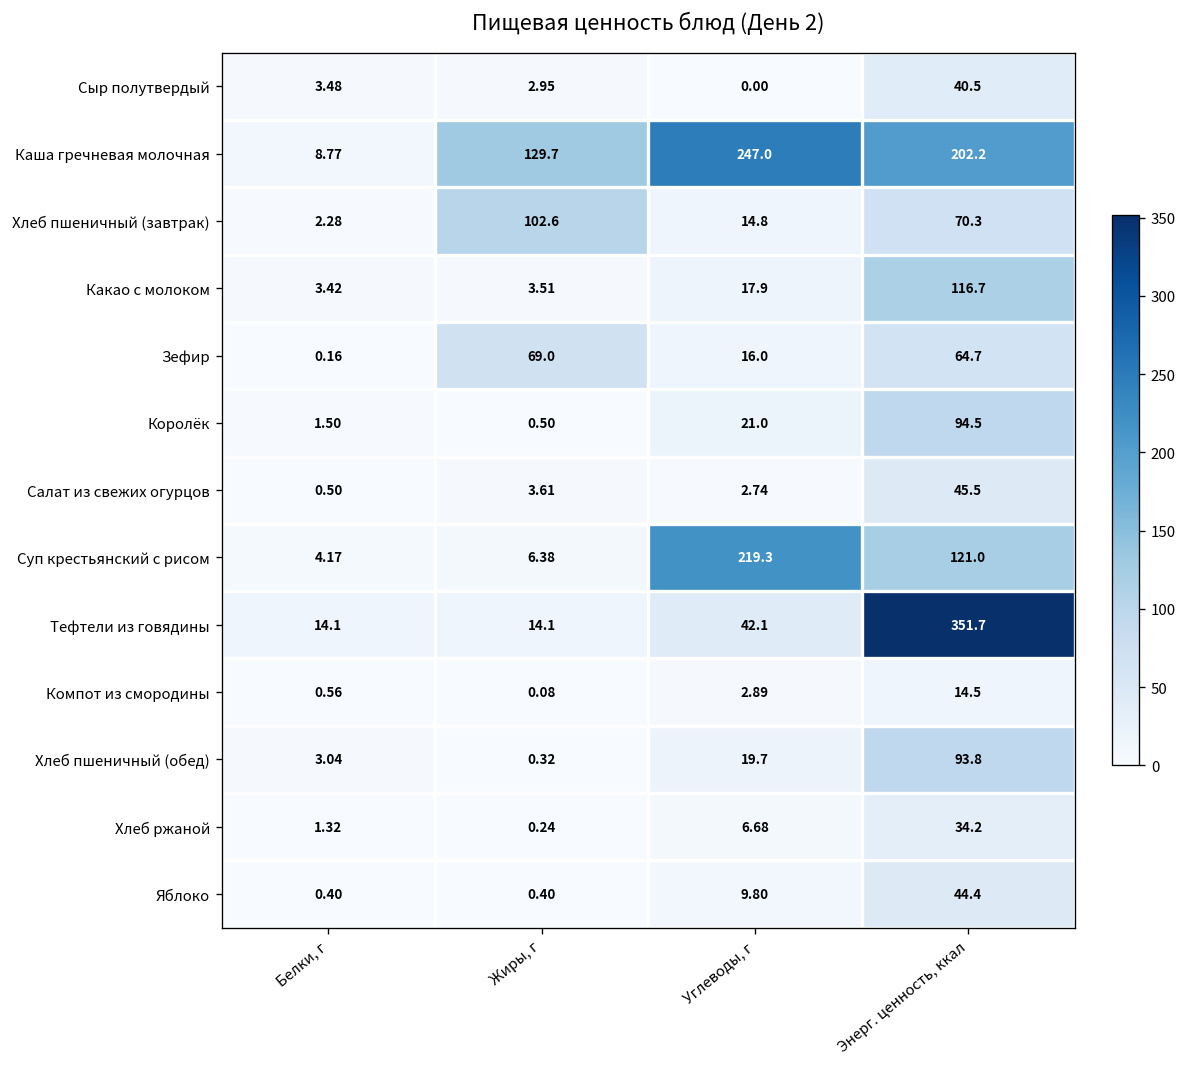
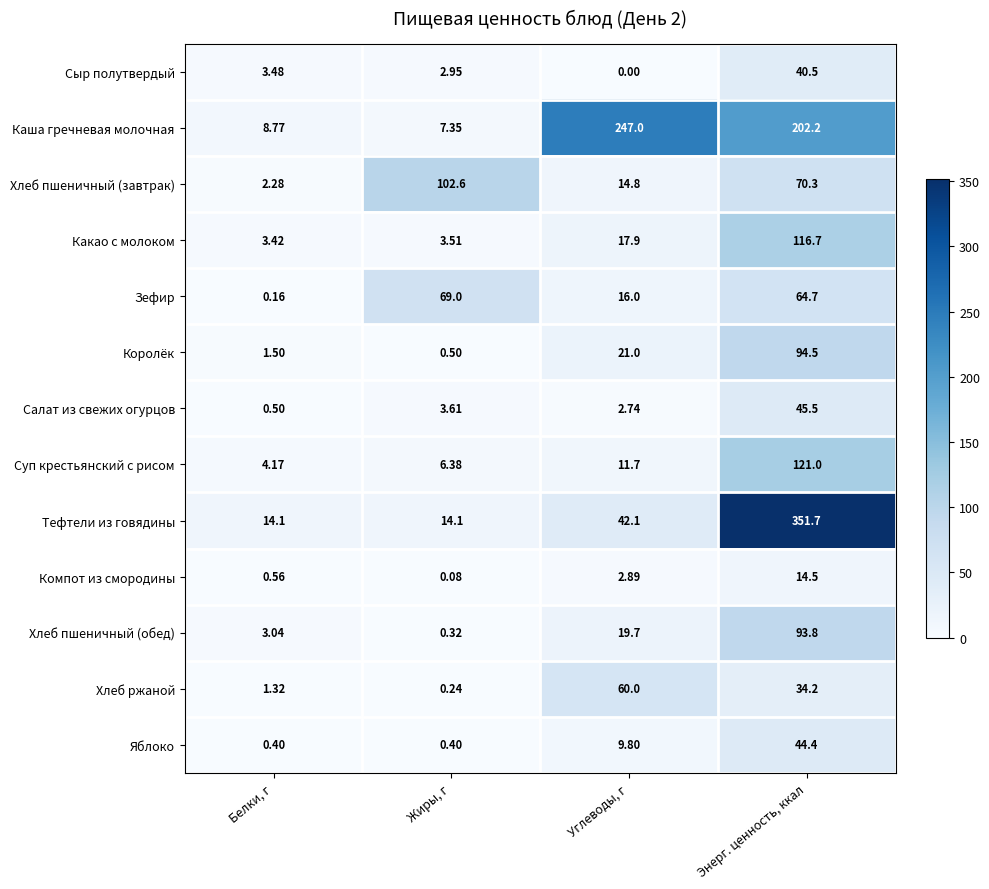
  {
    "Сыр полутвердый": {
      "Белки, г": 3.48,
      "Жиры, г": 2.95,
      "Углеводы, г": 0.00,
      "Энерг. ценность, ккал": 40.5
    },
    "Каша гречневая молочная": {
      "Белки, г": 8.77,
-     "Жиры, г": 129.7,
+     "Жиры, г": 7.35,
      "Углеводы, г": 247.0,
      "Энерг. ценность, ккал": 202.2
    },
    "Хлеб пшеничный (завтрак)": {
      "Белки, г": 2.28,
      "Жиры, г": 102.6,
      "Углеводы, г": 14.8,
      "Энерг. ценность, ккал": 70.3
    },
    "Какао с молоком": {
      "Белки, г": 3.42,
      "Жиры, г": 3.51,
      "Углеводы, г": 17.9,
      "Энерг. ценность, ккал": 116.7
    },
    "Зефир": {
      "Белки, г": 0.16,
      "Жиры, г": 69.0,
      "Углеводы, г": 16.0,
      "Энерг. ценность, ккал": 64.7
    },
    "Королёк": {
      "Белки, г": 1.50,
      "Жиры, г": 0.50,
      "Углеводы, г": 21.0,
      "Энерг. ценность, ккал": 94.5
    },
    "Салат из свежих огурцов": {
      "Белки, г": 0.50,
      "Жиры, г": 3.61,
      "Углеводы, г": 2.74,
      "Энерг. ценность, ккал": 45.5
    },
    "Суп крестьянский с рисом": {
      "Белки, г": 4.17,
      "Жиры, г": 6.38,
-     "Углеводы, г": 219.3,
+     "Углеводы, г": 11.7,
      "Энерг. ценность, ккал": 121.0
    },
    "Тефтели из говядины": {
      "Белки, г": 14.1,
      "Жиры, г": 14.1,
      "Углеводы, г": 42.1,
      "Энерг. ценность, ккал": 351.7
    },
    "Компот из смородины": {
      "Белки, г": 0.56,
      "Жиры, г": 0.08,
      "Углеводы, г": 2.89,
      "Энерг. ценность, ккал": 14.5
    },
    "Хлеб пшеничный (обед)": {
      "Белки, г": 3.04,
      "Жиры, г": 0.32,
      "Углеводы, г": 19.7,
      "Энерг. ценность, ккал": 93.8
    },
    "Хлеб ржаной": {
      "Белки, г": 1.32,
      "Жиры, г": 0.24,
-     "Углеводы, г": 6.68,
+     "Углеводы, г": 60.0,
      "Энерг. ценность, ккал": 34.2
    },
    "Яблоко": {
      "Белки, г": 0.40,
      "Жиры, г": 0.40,
      "Углеводы, г": 9.80,
      "Энерг. ценность, ккал": 44.4
    }
  }
